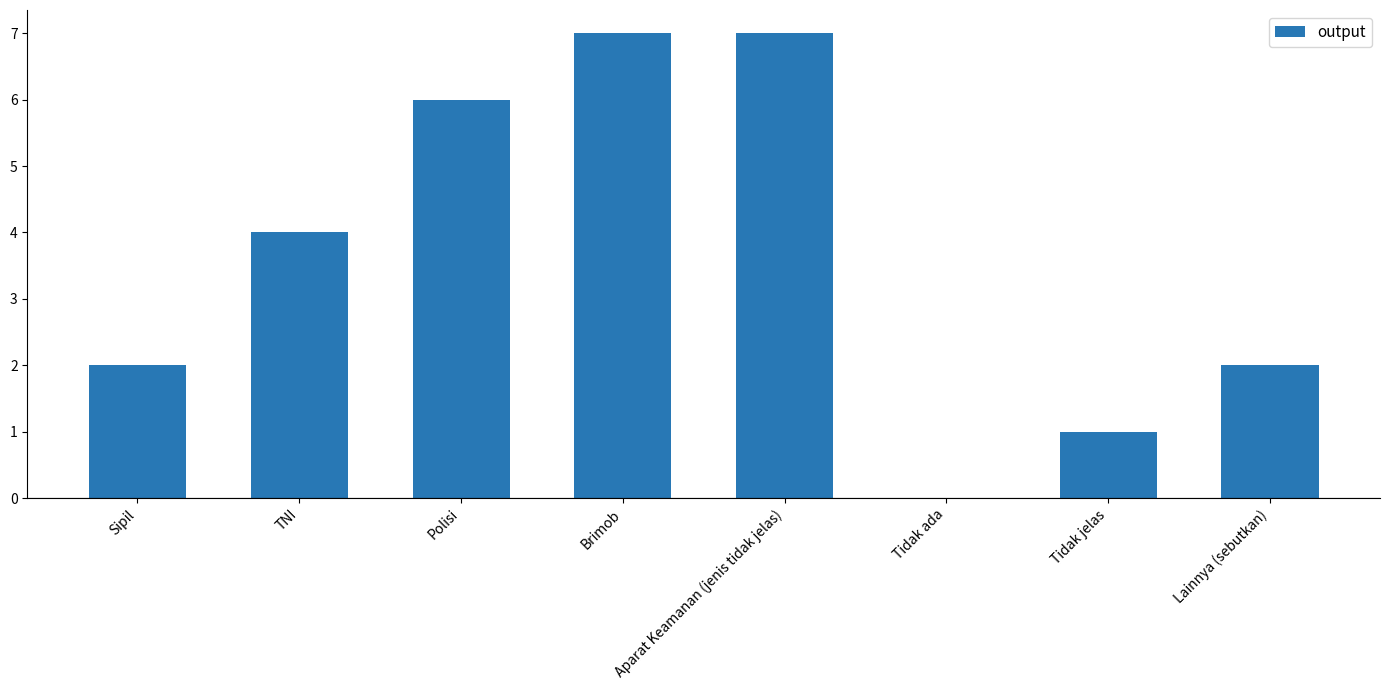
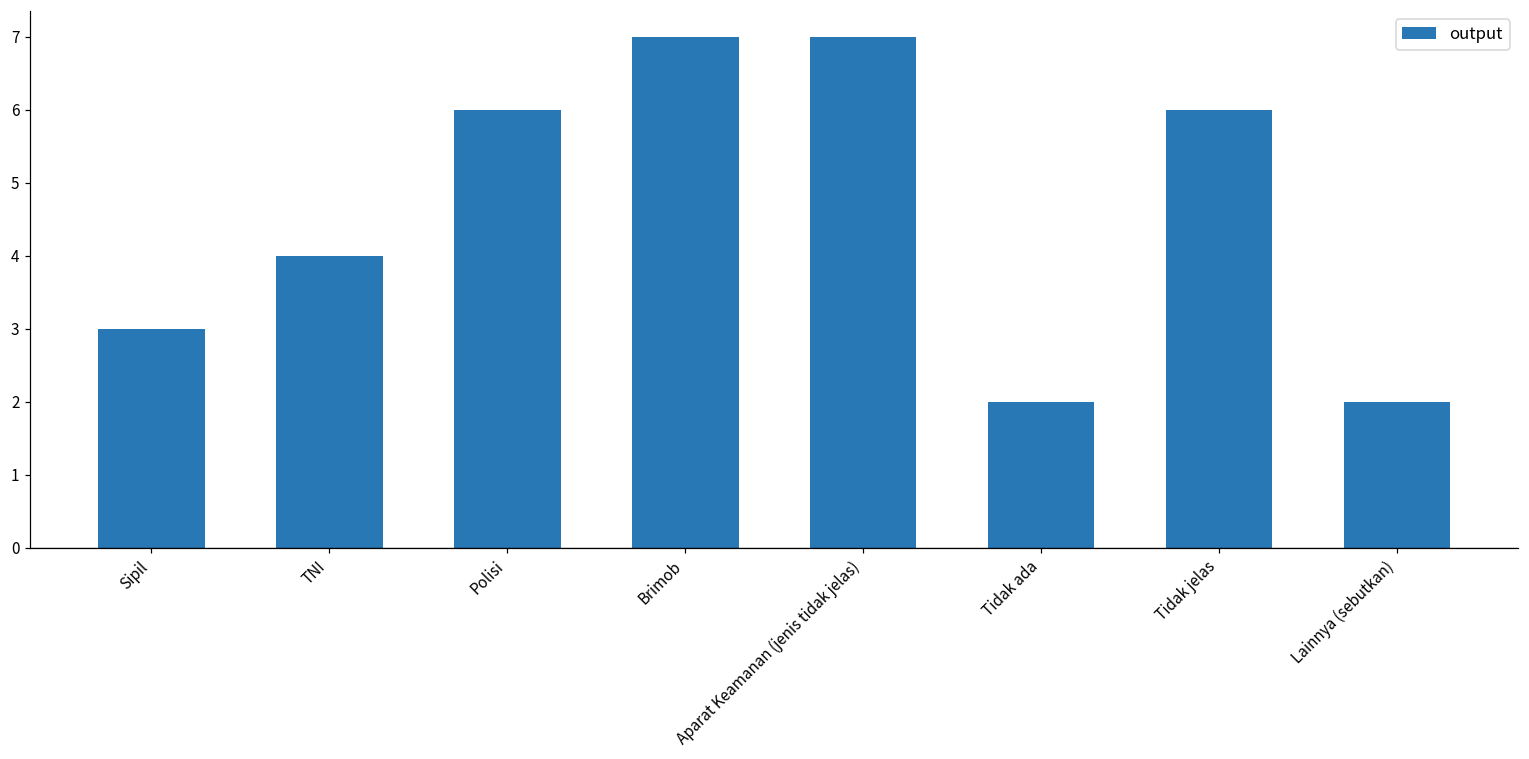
  {
-   "Sipil": 2,
+   "Sipil": 3,
    "TNI": 4,
    "Polisi": 6,
    "Brimob": 7,
    "Aparat Keamanan (jenis tidak jelas)": 7,
-   "Tidak ada": 0,
-   "Tidak jelas": 1,
+   "Tidak ada": 2,
+   "Tidak jelas": 6,
    "Lainnya (sebutkan)": 2
  }
